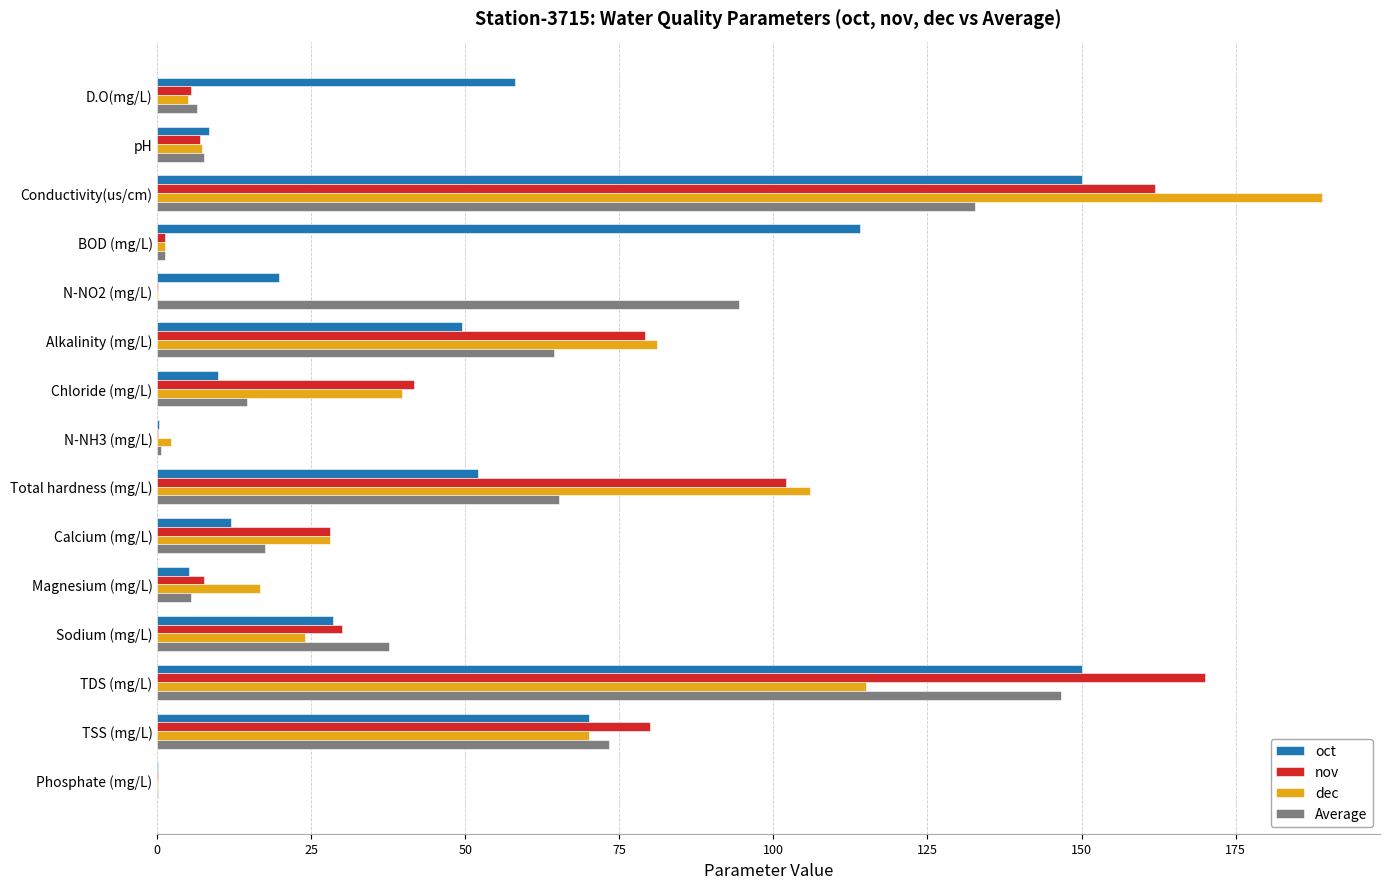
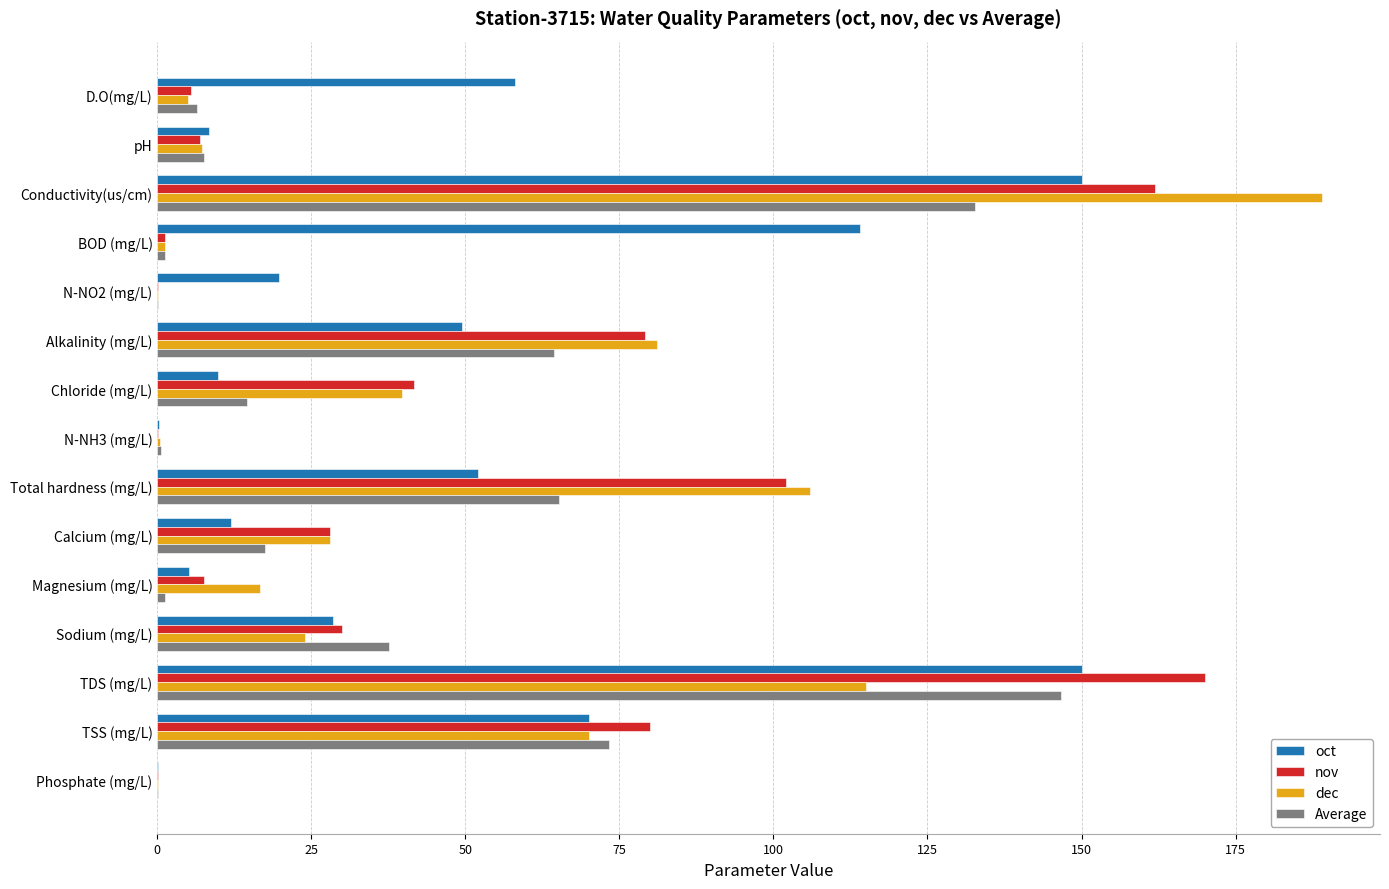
  {
    "oct": {
      "D.O(mg/L)": 58,
      "pH": 8,
      "Conductivity(us/cm)": 150,
      "BOD (mg/L)": 114,
      "N-NO2 (mg/L)": 20,
      "Alkalinity (mg/L)": 50,
      "Chloride (mg/L)": 10,
      "Total hardness (mg/L)": 52,
      "Calcium (mg/L)": 12,
      "Magnesium (mg/L)": 5,
      "Sodium (mg/L)": 29,
      "TDS (mg/L)": 150,
      "TSS (mg/L)": 70
    },
    "nov": {
      "D.O(mg/L)": 5,
      "pH": 7,
      "Conductivity(us/cm)": 162,
      "BOD (mg/L)": 1,
      "Alkalinity (mg/L)": 79,
      "Chloride (mg/L)": 42,
      "Total hardness (mg/L)": 102,
      "Calcium (mg/L)": 28,
      "Magnesium (mg/L)": 8,
      "Sodium (mg/L)": 30,
      "TDS (mg/L)": 170,
      "TSS (mg/L)": 80
    },
    "dec": {
      "D.O(mg/L)": 5,
      "pH": 7,
      "Conductivity(us/cm)": 189,
      "BOD (mg/L)": 1,
      "Alkalinity (mg/L)": 81,
      "Chloride (mg/L)": 40,
-     "N-NH3 (mg/L)": 2,
+     "N-NH3 (mg/L)": 0,
      "Total hardness (mg/L)": 106,
      "Calcium (mg/L)": 28,
      "Magnesium (mg/L)": 17,
      "Sodium (mg/L)": 24,
      "TDS (mg/L)": 115,
      "TSS (mg/L)": 70
    },
    "Average": {
      "D.O(mg/L)": 6,
      "pH": 8,
      "Conductivity(us/cm)": 133,
      "BOD (mg/L)": 1,
-     "N-NO2 (mg/L)": 94,
+     "N-NO2 (mg/L)": 0,
      "Alkalinity (mg/L)": 64,
      "Chloride (mg/L)": 14,
      "N-NH3 (mg/L)": 1,
      "Total hardness (mg/L)": 65,
      "Calcium (mg/L)": 17,
-     "Magnesium (mg/L)": 6,
+     "Magnesium (mg/L)": 1,
      "Sodium (mg/L)": 38,
      "TDS (mg/L)": 147,
      "TSS (mg/L)": 73
    }
  }
